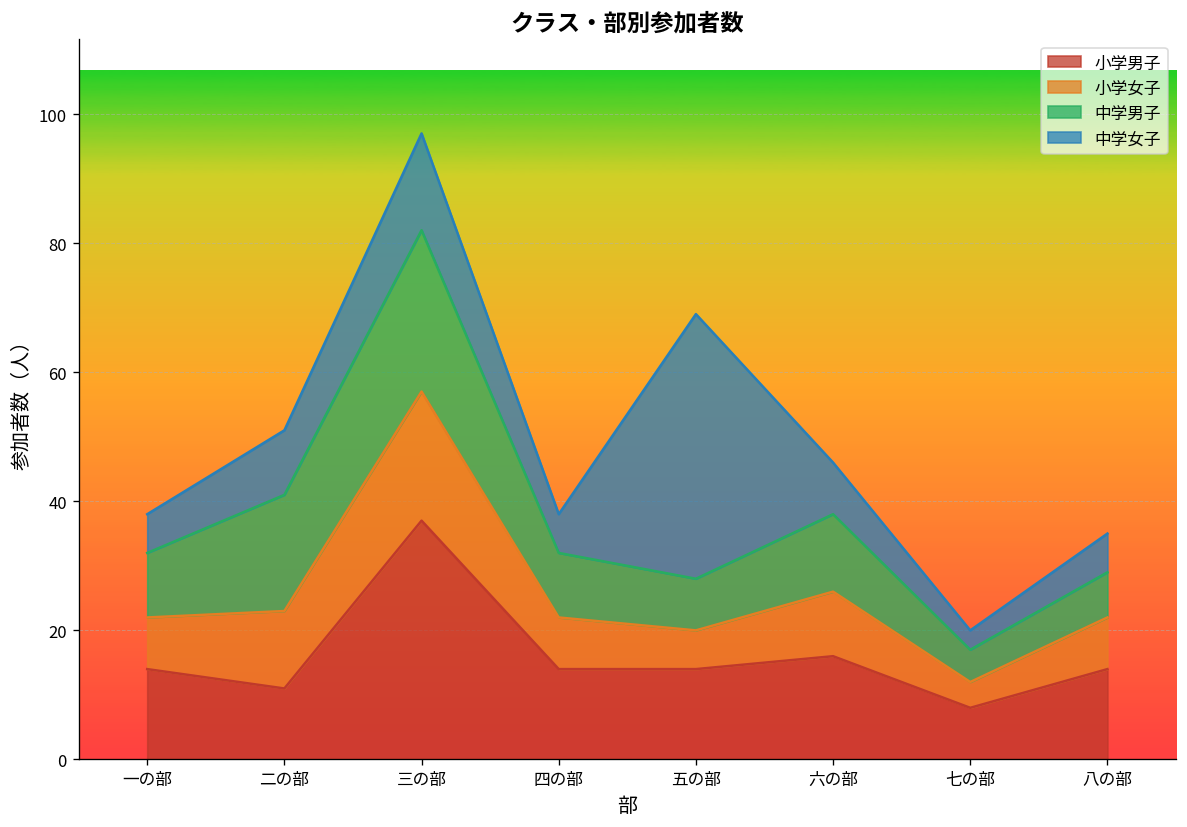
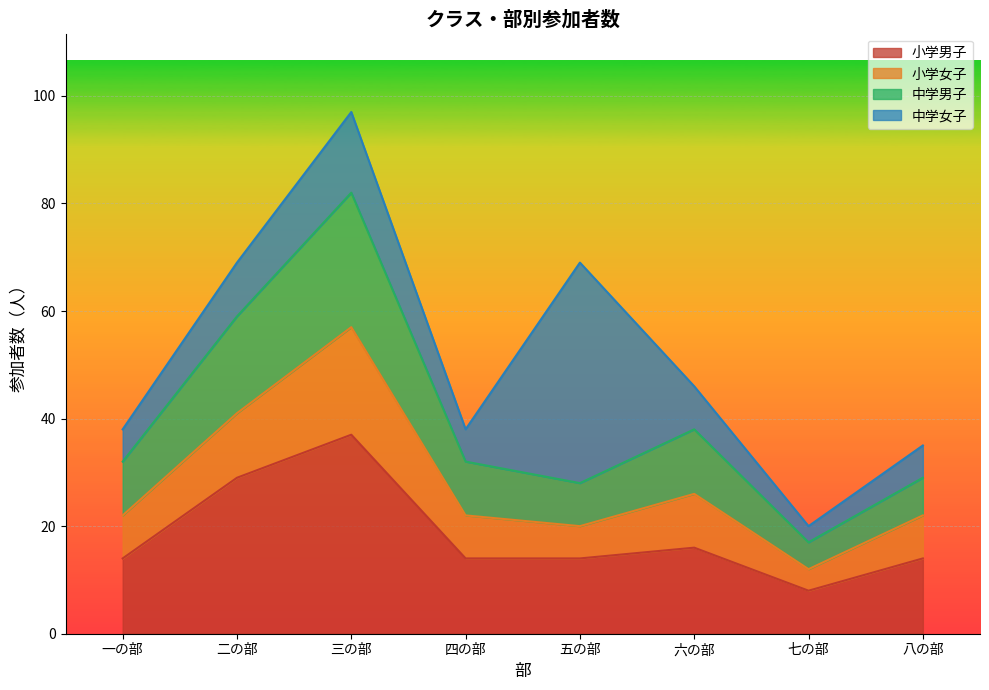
  {
    "小学男子": {
      "一の部": 14,
-     "二の部": 11,
+     "二の部": 29,
      "三の部": 37,
      "四の部": 14,
      "五の部": 14,
      "六の部": 16,
      "七の部": 8,
      "八の部": 14
    },
    "小学女子": {
      "一の部": 8,
      "二の部": 12,
      "三の部": 20,
      "四の部": 8,
      "五の部": 6,
      "六の部": 10,
      "七の部": 4,
      "八の部": 8
    },
    "中学男子": {
      "一の部": 10,
      "二の部": 18,
      "三の部": 25,
      "四の部": 10,
      "五の部": 8,
      "六の部": 12,
      "七の部": 5,
      "八の部": 7
    },
    "中学女子": {
      "一の部": 6,
      "二の部": 10,
      "三の部": 15,
      "四の部": 6,
      "五の部": 41,
      "六の部": 8,
      "七の部": 3,
      "八の部": 6
    }
  }
